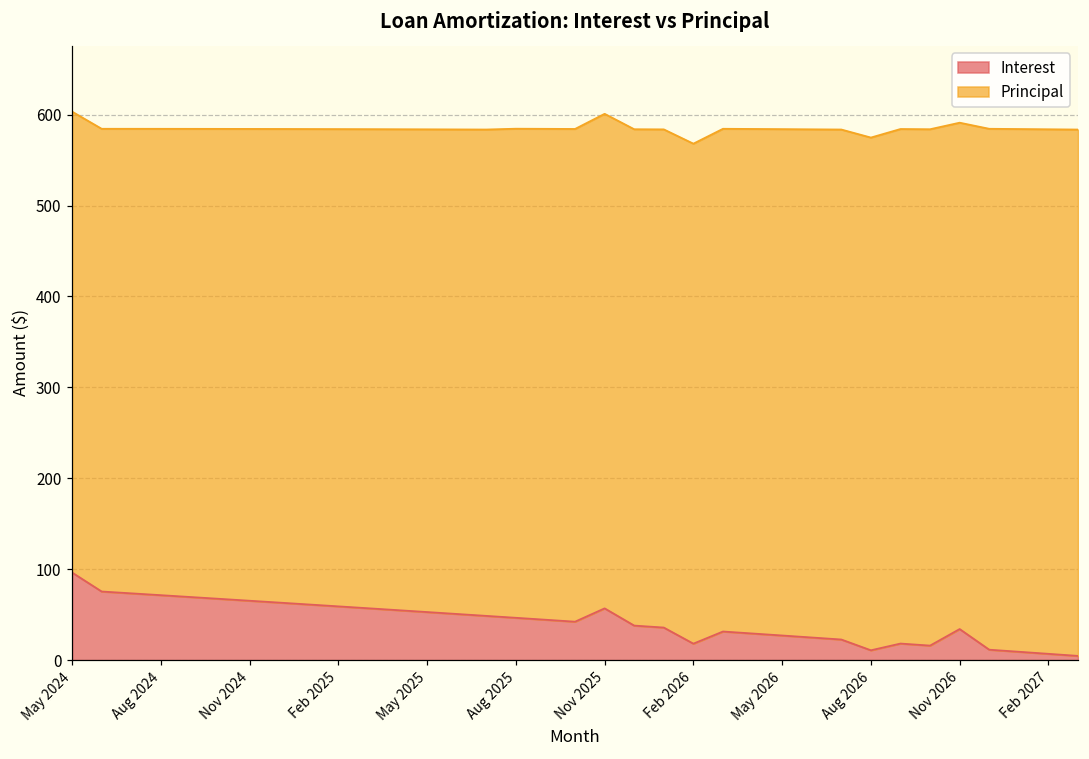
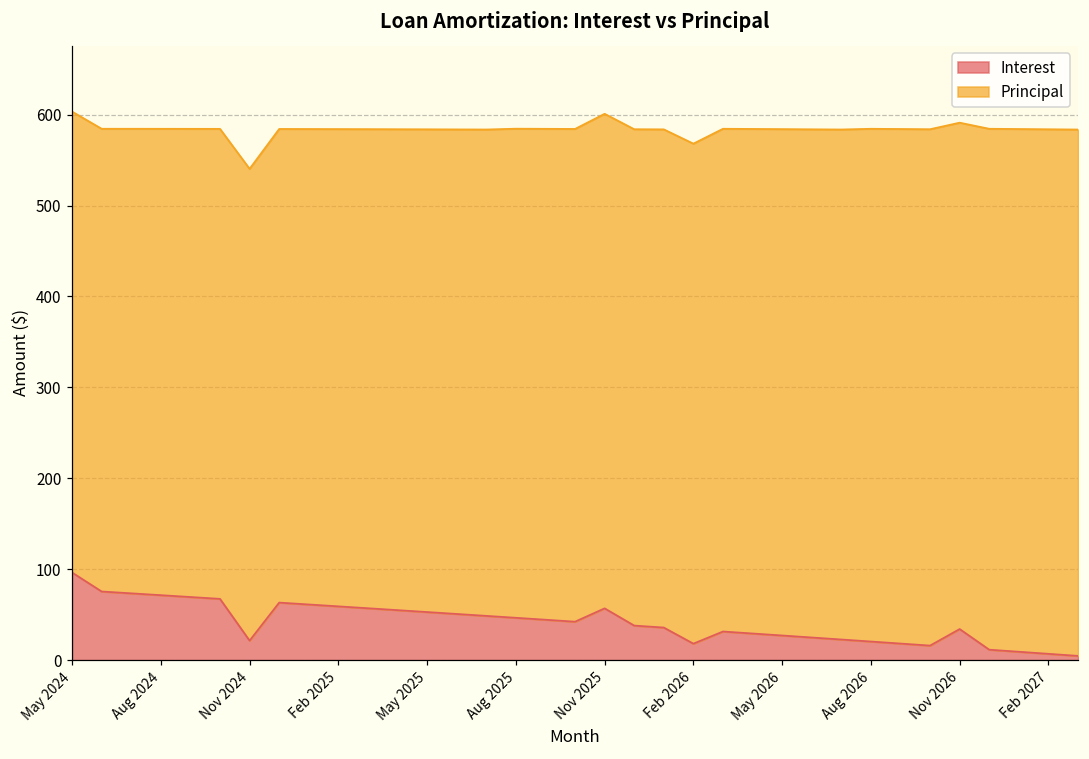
  {
    "Interest": {
      "May 2024": 100,
      "Aug 2024": 70,
-     "Nov 2024": 70,
+     "Nov 2024": 20,
      "Feb 2025": 60,
      "May 2025": 50,
      "Aug 2025": 50,
      "Nov 2025": 60,
      "Feb 2026": 20,
      "May 2026": 30,
-     "Aug 2026": 10,
+     "Aug 2026": 20,
      "Nov 2026": 30,
      "Feb 2027": 10
    },
    "Principal": {
      "May 2024": 510,
      "Aug 2024": 510,
      "Nov 2024": 520,
      "Feb 2025": 530,
      "May 2025": 530,
      "Aug 2025": 540,
      "Nov 2025": 540,
      "Feb 2026": 550,
      "May 2026": 560,
      "Aug 2026": 560,
      "Nov 2026": 560,
      "Feb 2027": 580
    }
  }
